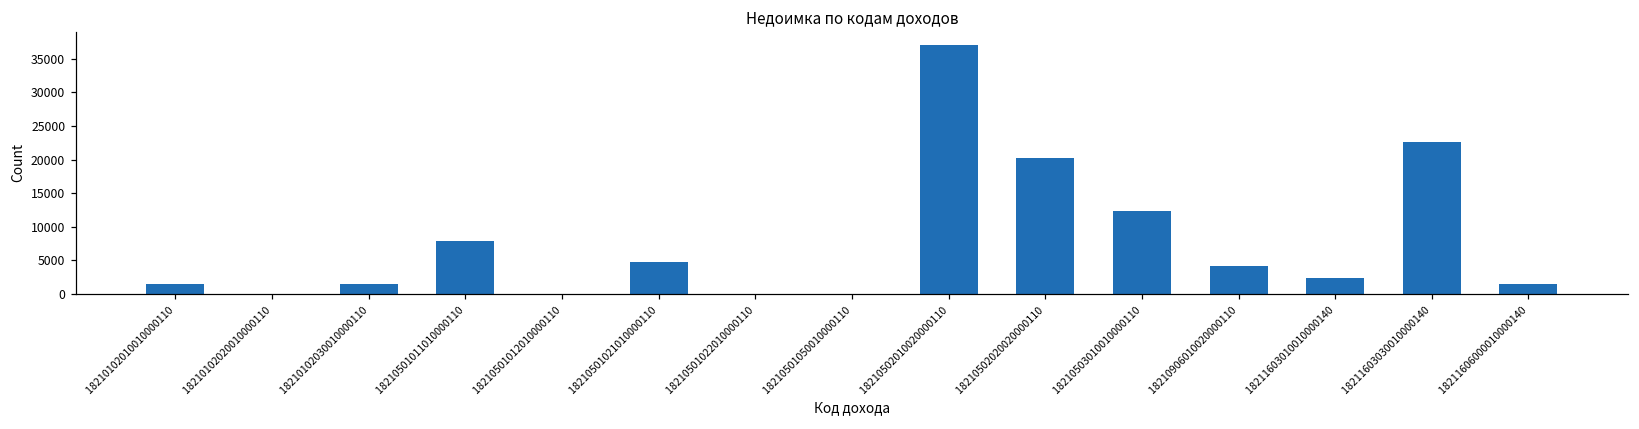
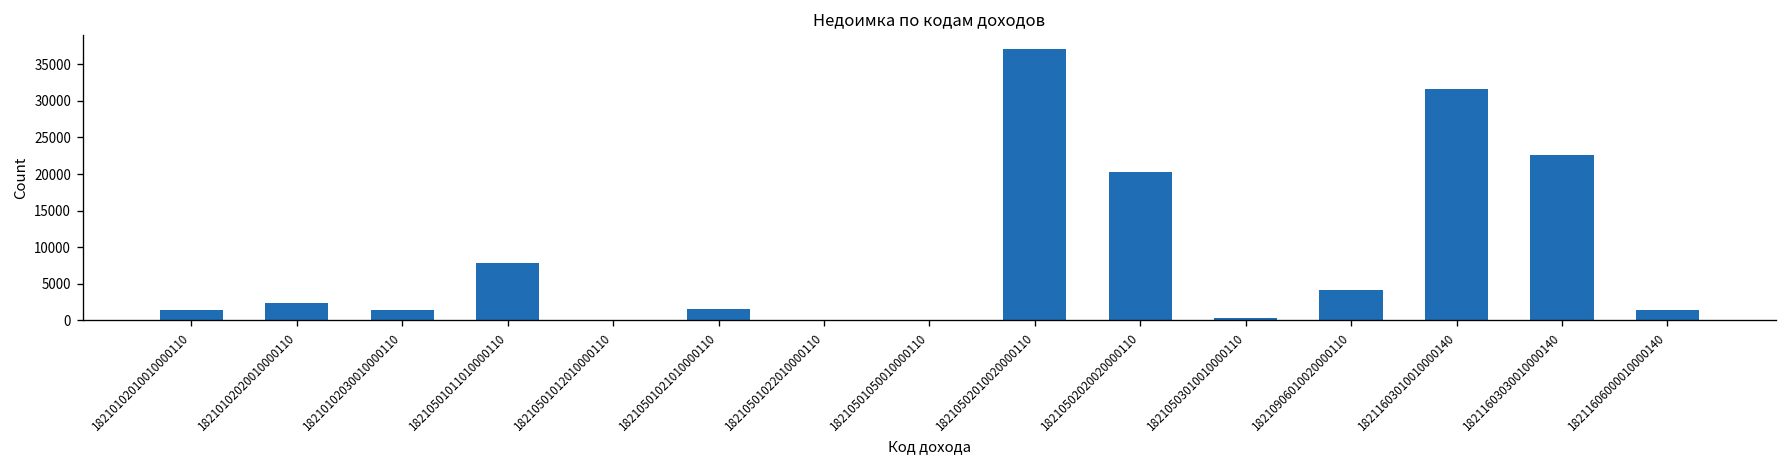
  {
    "18210102010010000110": 1000,
-   "18210102020010000110": 0,
+   "18210102020010000110": 2000,
    "18210102030010000110": 1000,
    "18210501011010000110": 8000,
    "18210501012010000110": 0,
-   "18210501021010000110": 5000,
+   "18210501021010000110": 2000,
    "18210501022010000110": 0,
    "18210501050010000110": 0,
    "18210502010020000110": 37000,
    "18210502020020000110": 20000,
-   "18210503010010000110": 12000,
+   "18210503010010000110": 0,
    "18210906010020000110": 4000,
-   "18211603010010000140": 2000,
+   "18211603010010000140": 32000,
    "18211603030010000140": 23000,
    "18211606000010000140": 1000
  }
